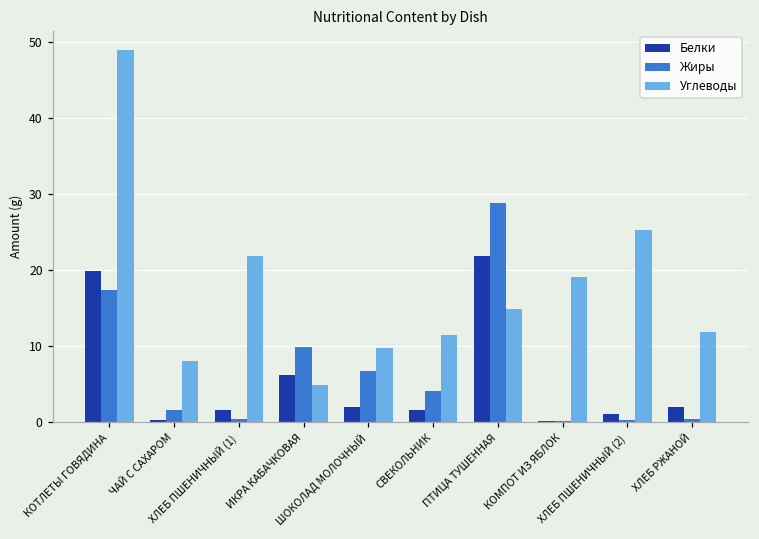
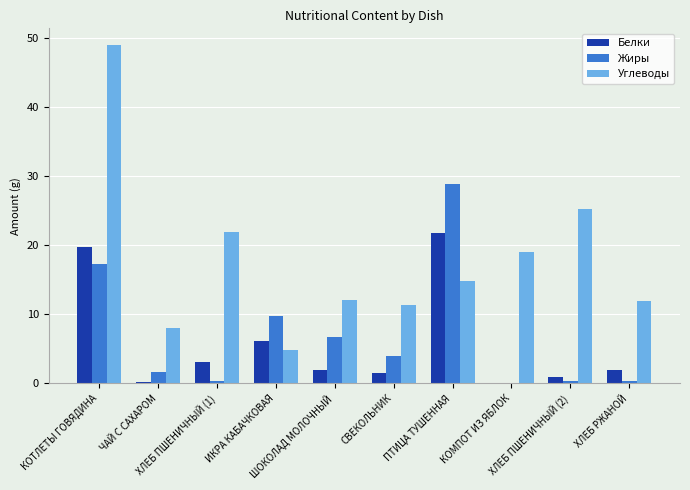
  {
    "Белки": {
      "КОТЛЕТЫ ГОВЯДИНА": 20,
-     "ХЛЕБ ПШЕНИЧНЫЙ (1)": 2,
+     "ХЛЕБ ПШЕНИЧНЫЙ (1)": 3,
      "ИКРА КАБАЧКОВАЯ": 6,
      "ШОКОЛАД МОЛОЧНЫЙ": 2,
      "СВЕКОЛЬНИК": 1,
      "ПТИЦА ТУШЕННАЯ": 22,
      "ХЛЕБ ПШЕНИЧНЫЙ (2)": 1,
      "ХЛЕБ РЖАНОЙ": 2
    },
    "Жиры": {
      "КОТЛЕТЫ ГОВЯДИНА": 17,
      "ЧАЙ С САХАРОМ": 2,
      "ХЛЕБ ПШЕНИЧНЫЙ (1)": 0,
      "ИКРА КАБАЧКОВАЯ": 10,
      "ШОКОЛАД МОЛОЧНЫЙ": 7,
      "СВЕКОЛЬНИК": 4,
      "ПТИЦА ТУШЕННАЯ": 29
    },
    "Углеводы": {
      "КОТЛЕТЫ ГОВЯДИНА": 49,
      "ЧАЙ С САХАРОМ": 8,
      "ХЛЕБ ПШЕНИЧНЫЙ (1)": 22,
      "ИКРА КАБАЧКОВАЯ": 5,
-     "ШОКОЛАД МОЛОЧНЫЙ": 10,
+     "ШОКОЛАД МОЛОЧНЫЙ": 12,
      "СВЕКОЛЬНИК": 11,
      "ПТИЦА ТУШЕННАЯ": 15,
      "КОМПОТ ИЗ ЯБЛОК": 19,
      "ХЛЕБ ПШЕНИЧНЫЙ (2)": 25,
      "ХЛЕБ РЖАНОЙ": 12
    }
  }
